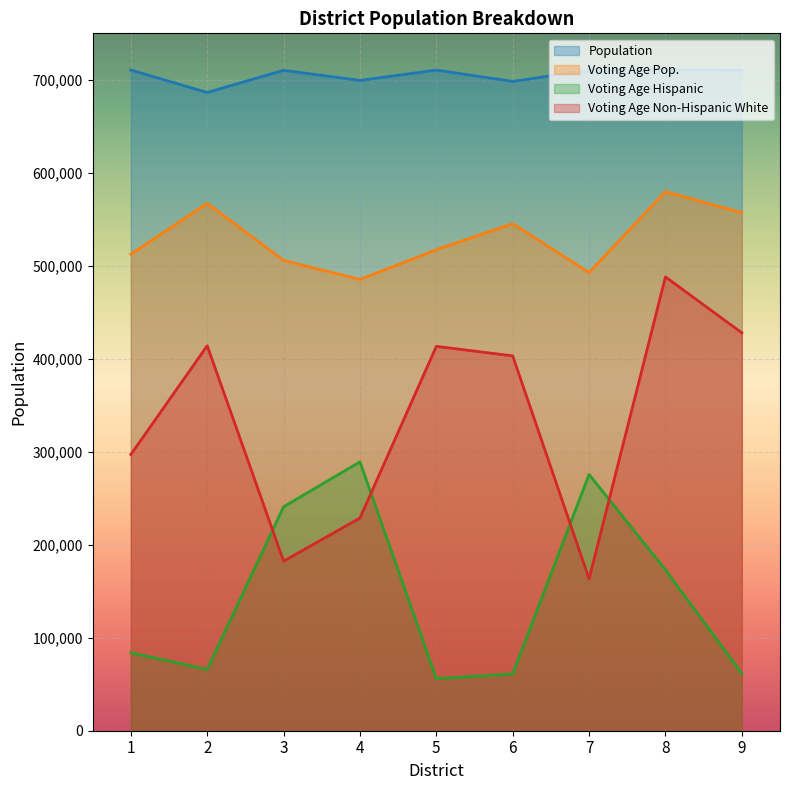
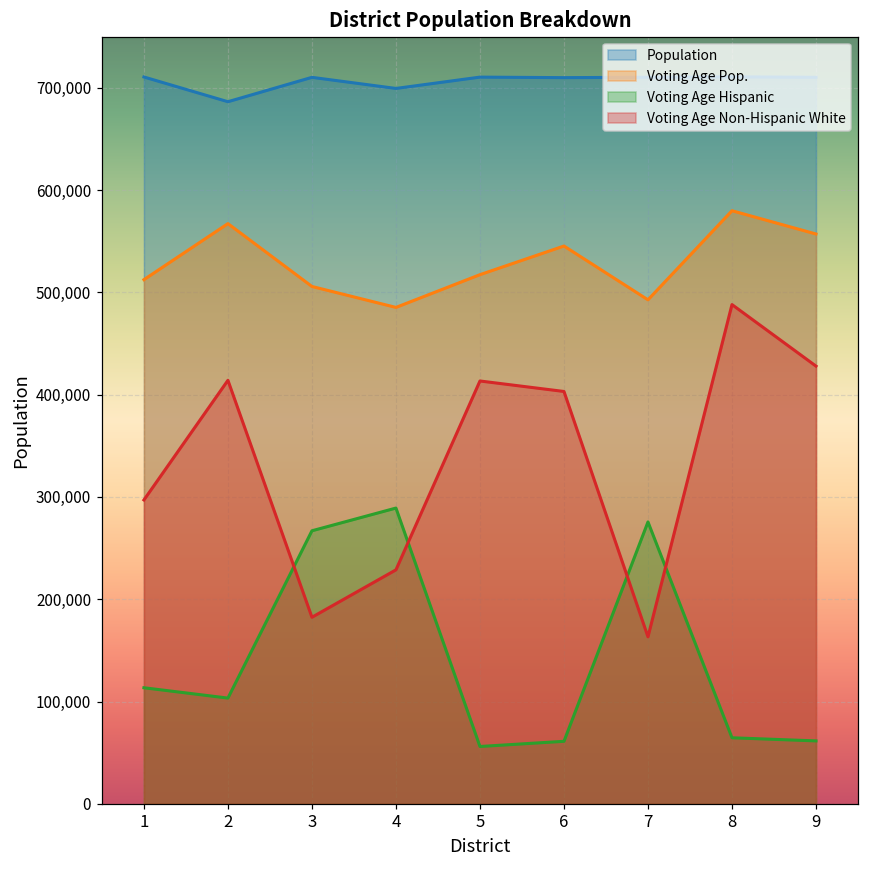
  {
    "Population": {
      "1": "710,000",
      "2": "690,000",
      "3": "710,000",
      "4": "700,000",
      "5": "710,000",
-     "6": "700,000"
+     "6": "710,000"
    },
    "Voting Age Hispanic": {
-     "1": "80,000",
-     "2": "70,000",
-     "3": "240,000",
+     "1": "110,000",
+     "2": "100,000",
+     "3": "270,000",
      "4": "290,000",
      "5": "60,000",
      "6": "60,000",
      "7": "280,000",
-     "8": "170,000",
+     "8": "60,000",
      "9": "60,000"
    }
  }
